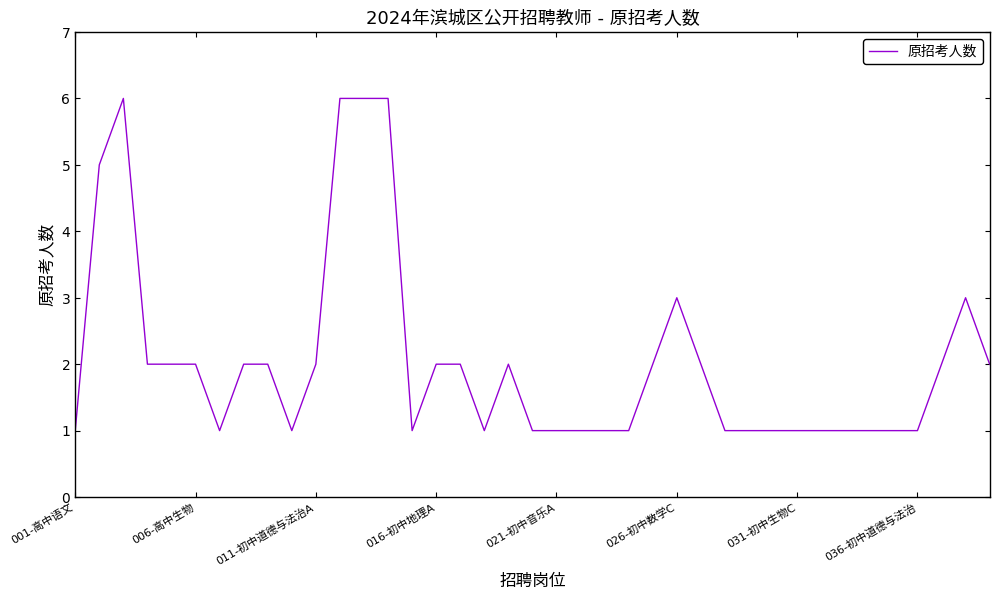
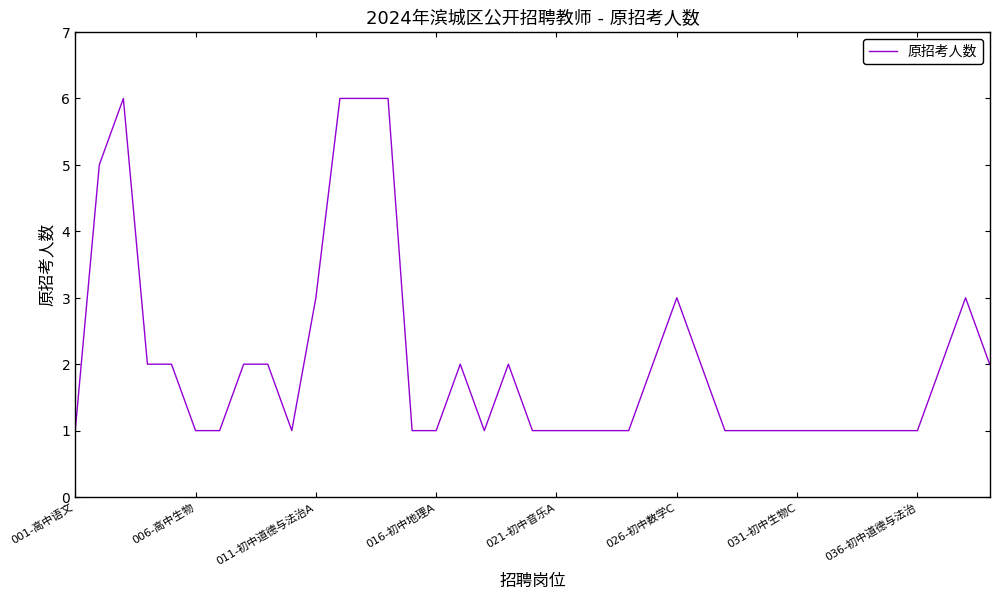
  {
    "001-高中语文": 1,
-   "006-高中生物": 2,
-   "011-初中道德与法治A": 2,
-   "016-初中地理A": 2,
+   "006-高中生物": 1,
+   "011-初中道德与法治A": 3,
+   "016-初中地理A": 1,
    "021-初中音乐A": 1,
    "026-初中数学C": 3,
    "031-初中生物C": 1,
    "036-初中道德与法治": 1
  }
